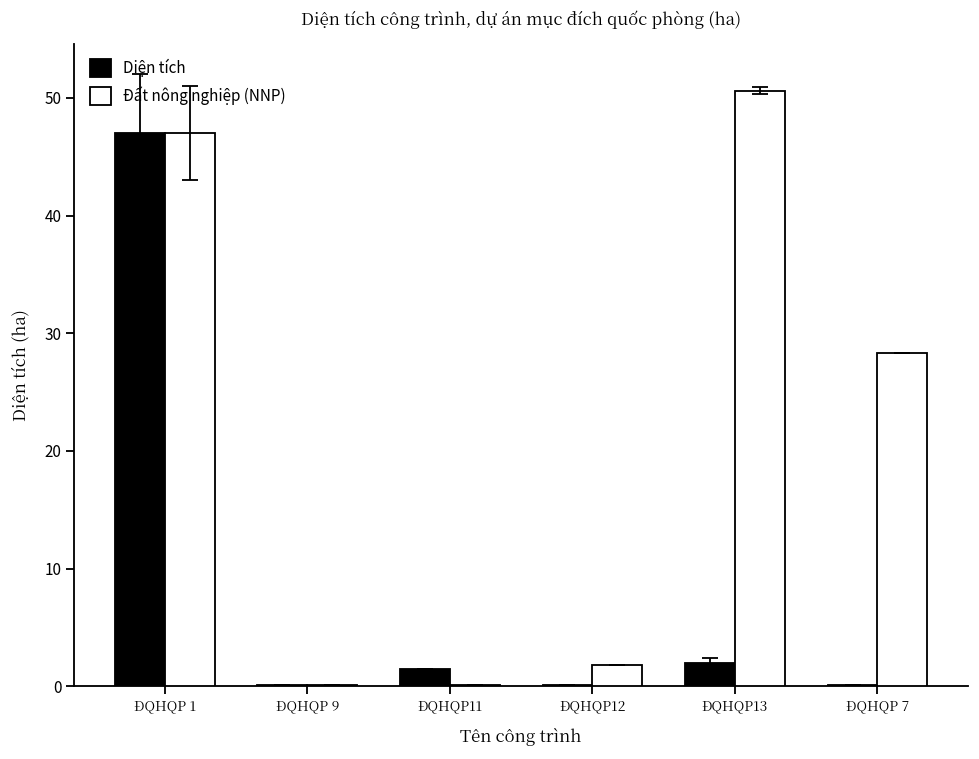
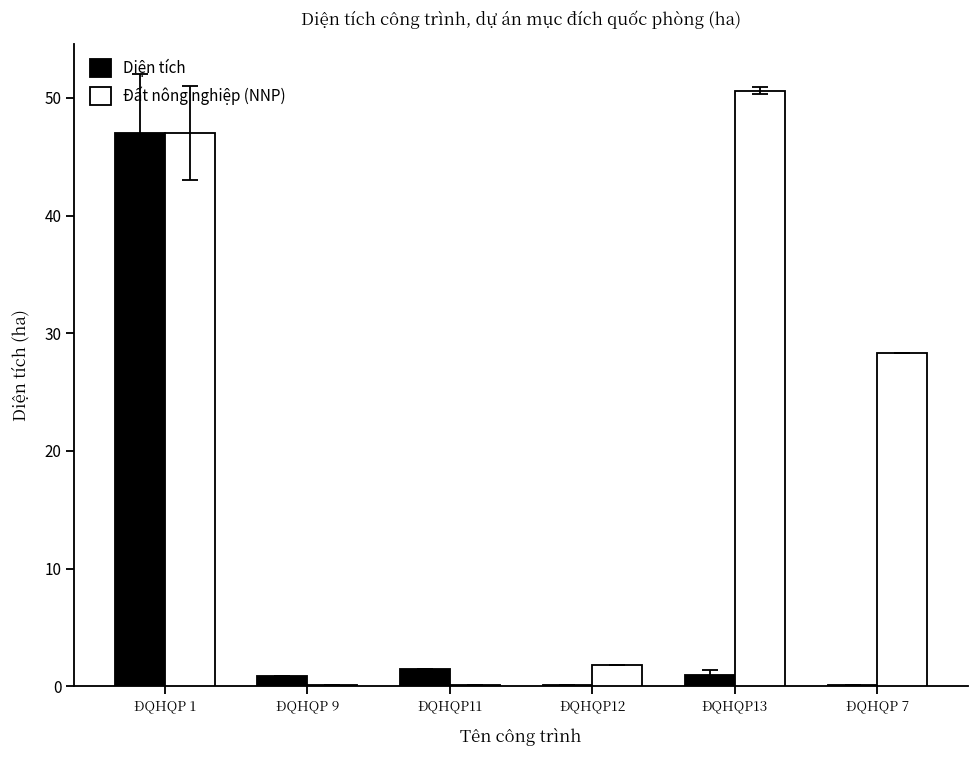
  {
    "Diện tích": {
      "ĐQHQP 1": 47.0,
-     "ĐQHQP 9": 0.1,
+     "ĐQHQP 9": 0.9,
      "ĐQHQP11": 1.5,
-     "ĐQHQP13": 2
+     "ĐQHQP13": 1
    },
    "Đất nông nghiệp (NNP)": {
      "ĐQHQP 1": 47.0,
      "ĐQHQP12": 1.8,
      "ĐQHQP13": 50.6,
      "ĐQHQP 7": 28.3
    }
  }
